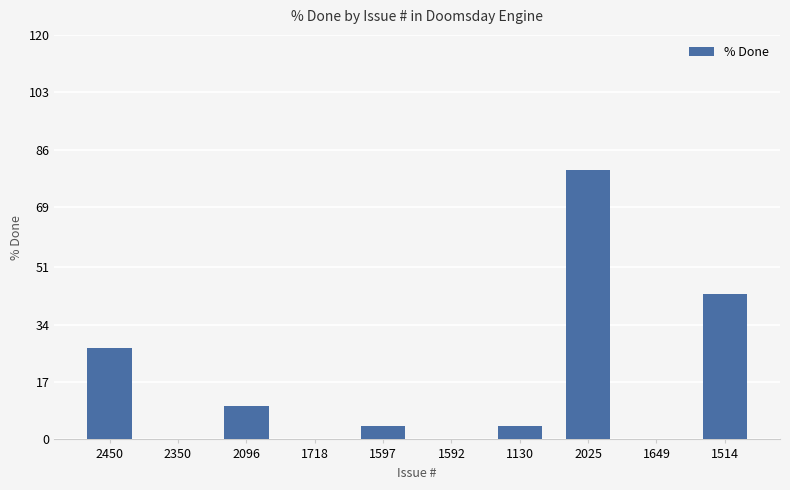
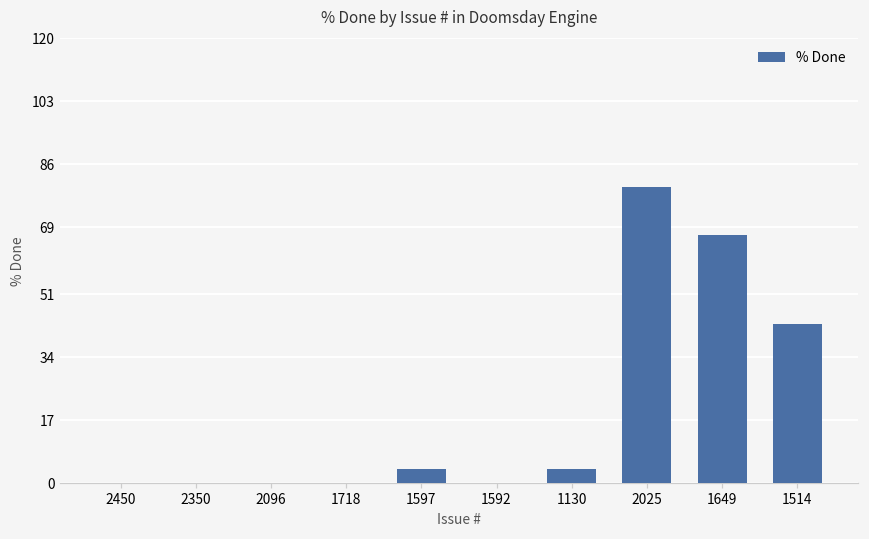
  {
-   "2450": 27,
+   "2450": 0,
    "2350": 0,
-   "2096": 10,
+   "2096": 0,
    "1718": 0,
    "1597": 4,
    "1592": 0,
    "1130": 4,
    "2025": 80,
-   "1649": 0,
+   "1649": 67,
    "1514": 43
  }
